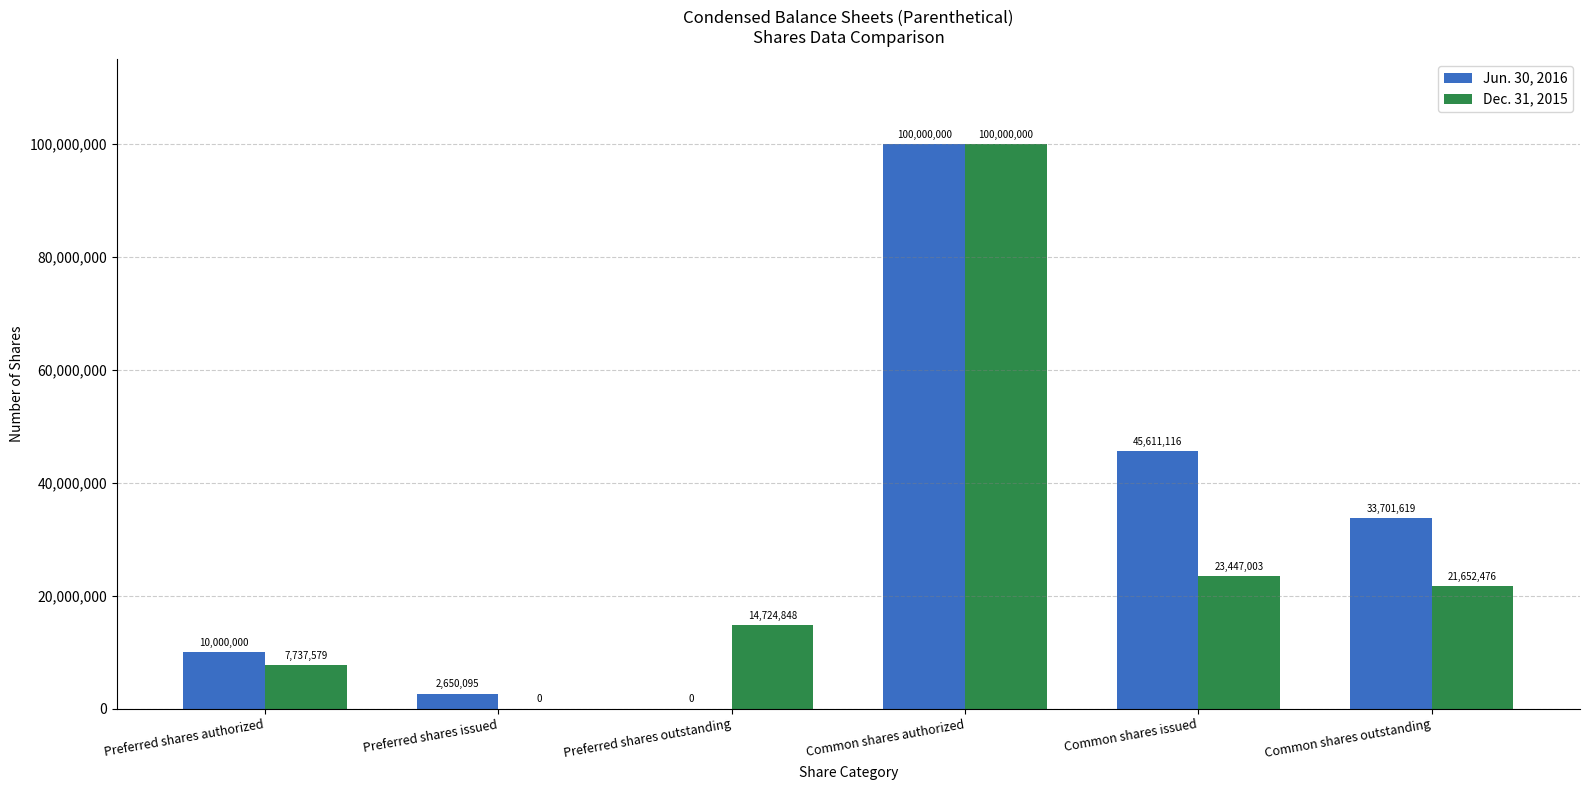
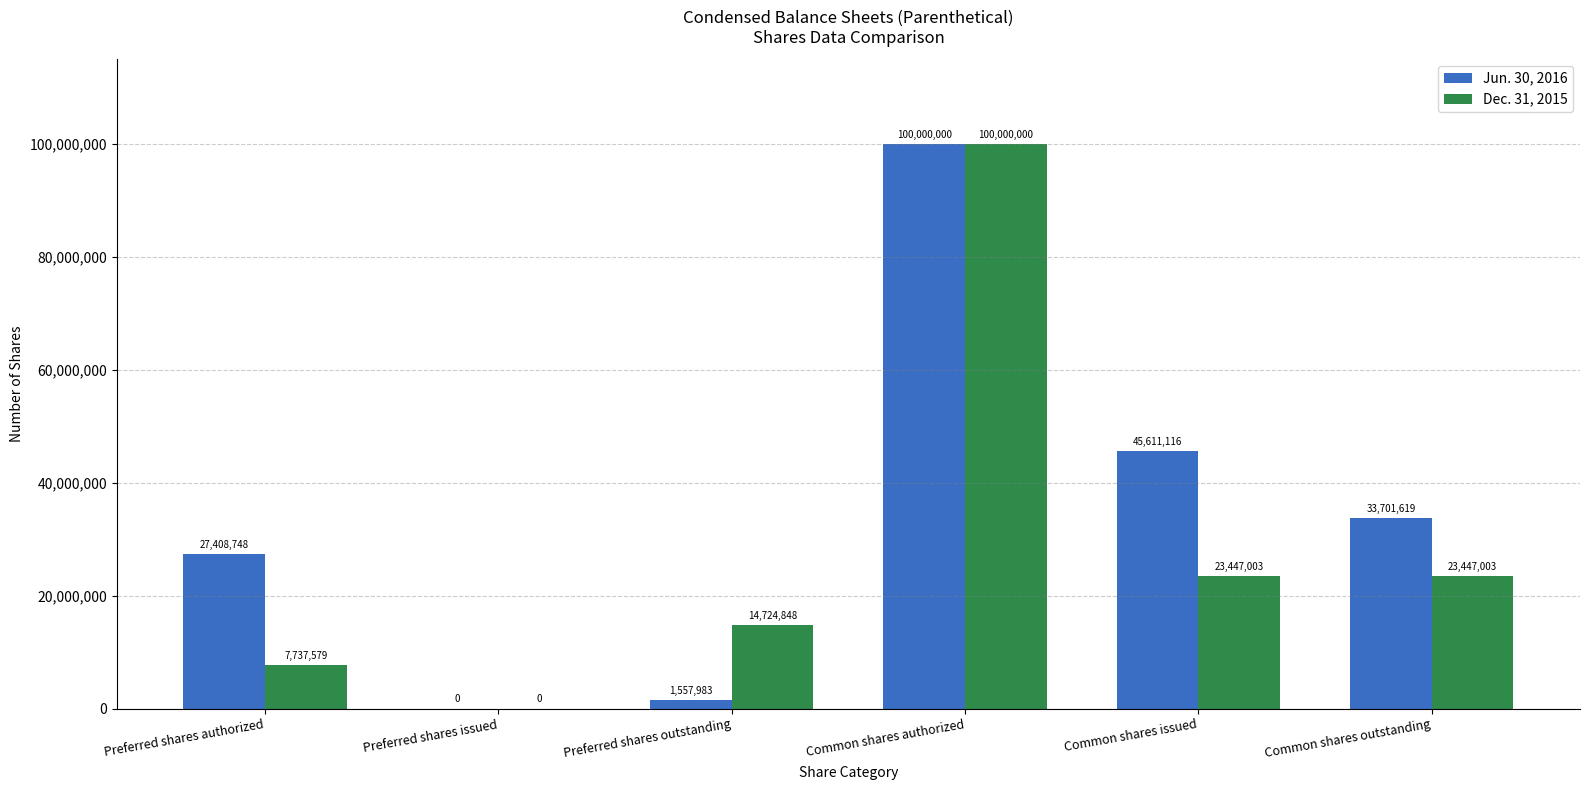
  {
    "Jun. 30, 2016": {
-     "Preferred shares authorized": "10,000,000",
-     "Preferred shares issued": "2,650,095",
-     "Preferred shares outstanding": "0",
+     "Preferred shares authorized": "27,408,748",
+     "Preferred shares issued": "0",
+     "Preferred shares outstanding": "1,557,983",
      "Common shares authorized": "100,000,000",
      "Common shares issued": "45,611,116",
      "Common shares outstanding": "33,701,619"
    },
    "Dec. 31, 2015": {
      "Preferred shares authorized": "7,737,579",
      "Preferred shares issued": "0",
      "Preferred shares outstanding": "14,724,848",
      "Common shares authorized": "100,000,000",
      "Common shares issued": "23,447,003",
-     "Common shares outstanding": "21,652,476"
+     "Common shares outstanding": "23,447,003"
    }
  }
